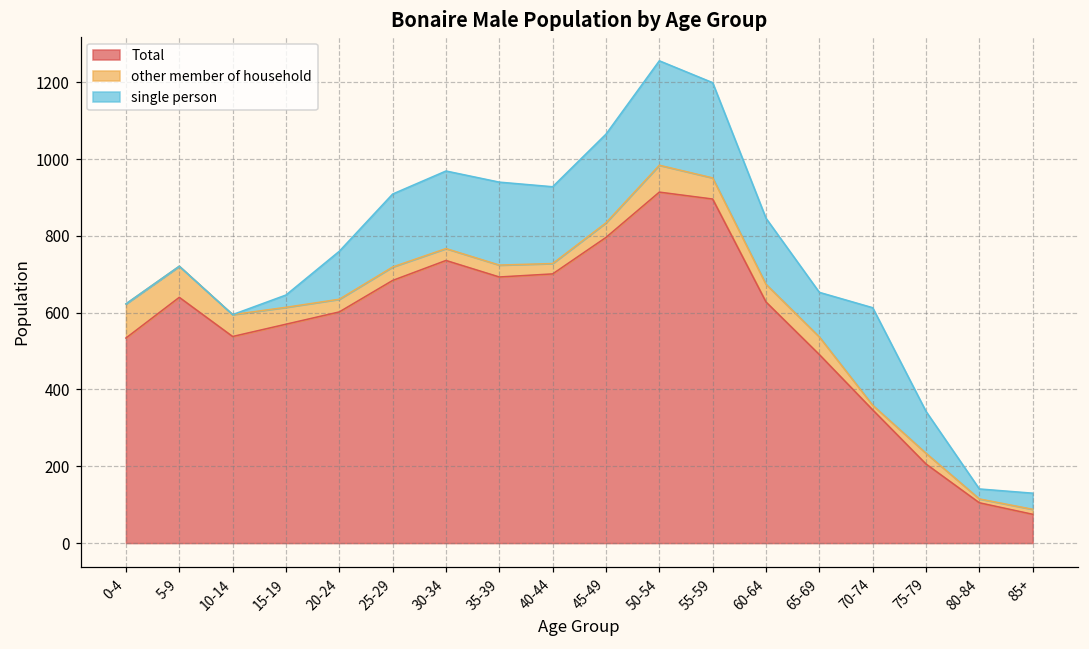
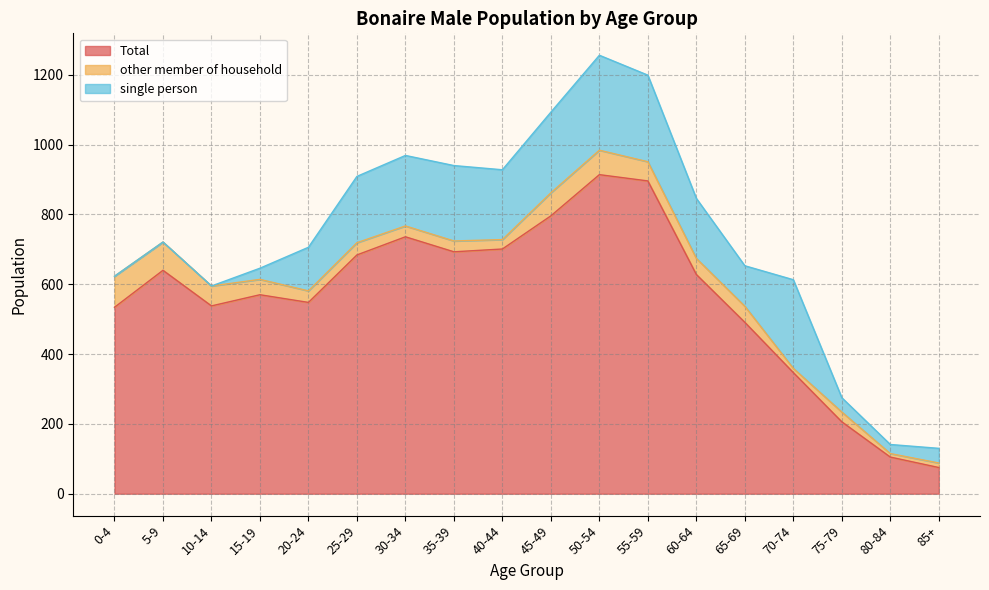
  {
    "Total": {
      "0-4": 530,
      "5-9": 640,
      "10-14": 540,
      "15-19": 570,
-     "20-24": 600,
+     "20-24": 550,
      "25-29": 680,
      "30-34": 740,
      "35-39": 690,
      "40-44": 700,
      "45-49": 800,
      "50-54": 910,
      "55-59": 900,
      "60-64": 630,
      "65-69": 490,
      "70-74": 350,
      "75-79": 210,
      "80-84": 110,
      "85+": 80
    },
    "other member of household": {
      "15-19": 40,
      "20-24": 30,
      "25-29": 40,
      "30-34": 30,
      "35-39": 30,
      "40-44": 30,
-     "45-49": 40,
+     "45-49": 70,
      "50-54": 70,
      "55-59": 60,
      "60-64": 50,
      "65-69": 50,
      "70-74": 10,
      "75-79": 30,
      "80-84": 10,
      "85+": 10
    },
    "single person": {
      "15-19": 30,
      "20-24": 130,
      "25-29": 190,
      "30-34": 200,
      "35-39": 220,
      "40-44": 200,
      "45-49": 230,
      "50-54": 270,
      "55-59": 250,
      "60-64": 170,
      "65-69": 120,
      "70-74": 250,
-     "75-79": 110,
+     "75-79": 40,
      "80-84": 30,
      "85+": 40
    }
  }
